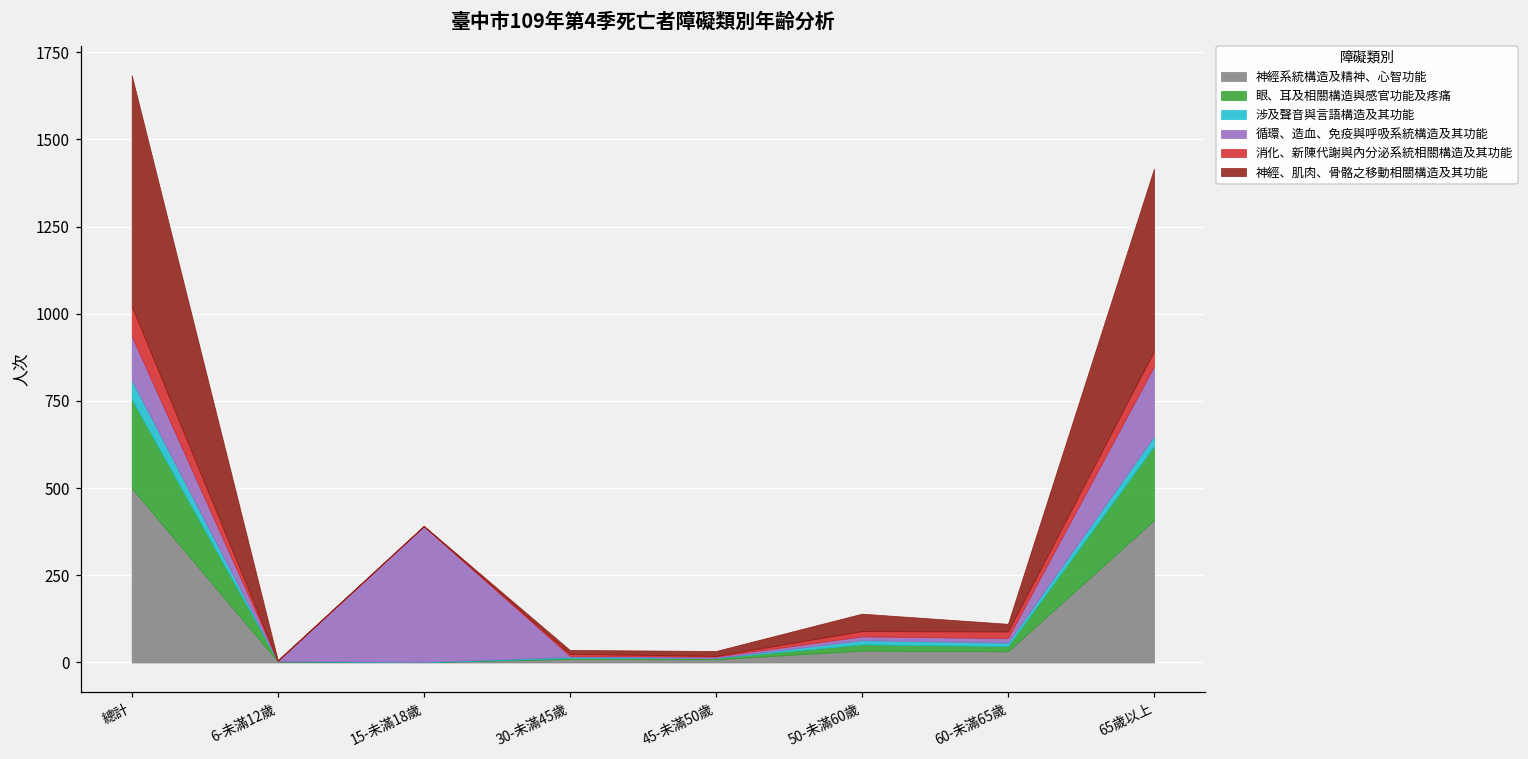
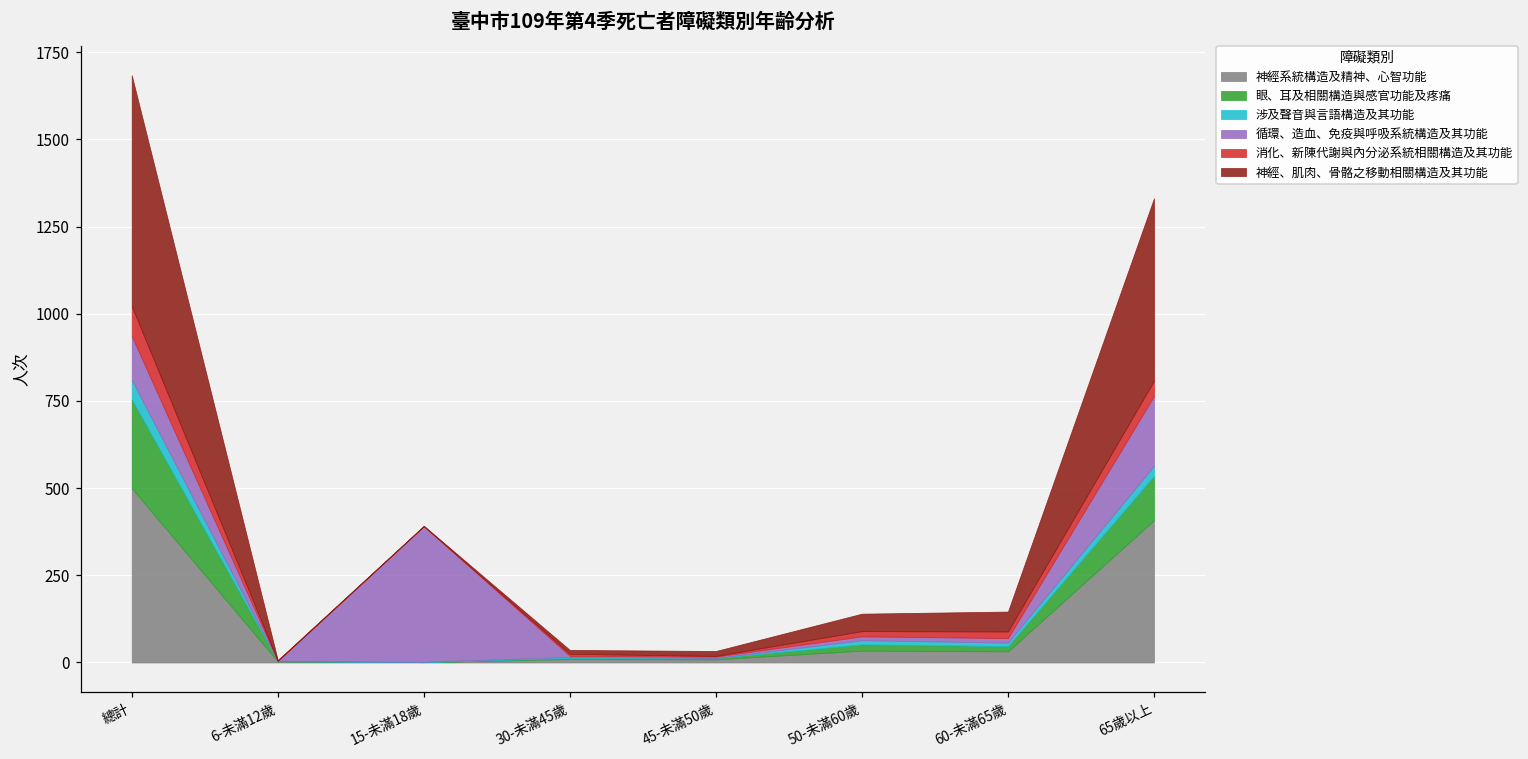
  {
    "神經系統構造及精神、心智功能": {
      "總計": 500,
      "50-未滿60歲": 30,
      "60-未滿65歲": 30,
      "65歲以上": 410
    },
    "眼、耳及相關構造與感官功能及疼痛": {
      "總計": 260,
      "50-未滿60歲": 20,
      "60-未滿65歲": 20,
-     "65歲以上": 210
+     "65歲以上": 130
    },
    "涉及聲音與言語構造及其功能": {
      "總計": 60,
      "50-未滿60歲": 10,
      "60-未滿65歲": 10,
      "65歲以上": 30
    },
    "循環、造血、免疫與呼吸系統構造及其功能": {
      "總計": 130,
      "50-未滿60歲": 10,
      "60-未滿65歲": 10,
      "65歲以上": 200
    },
    "消化、新陳代謝與內分泌系統相關構造及其功能": {
      "總計": 90,
      "50-未滿60歲": 20,
      "60-未滿65歲": 20,
      "65歲以上": 40
    },
    "神經、肌肉、骨骼之移動相關構造及其功能": {
      "總計": 660,
      "30-未滿45歲": 10,
      "45-未滿50歲": 10,
      "50-未滿60歲": 50,
-     "60-未滿65歲": 20,
+     "60-未滿65歲": 60,
      "65歲以上": 520
    }
  }
